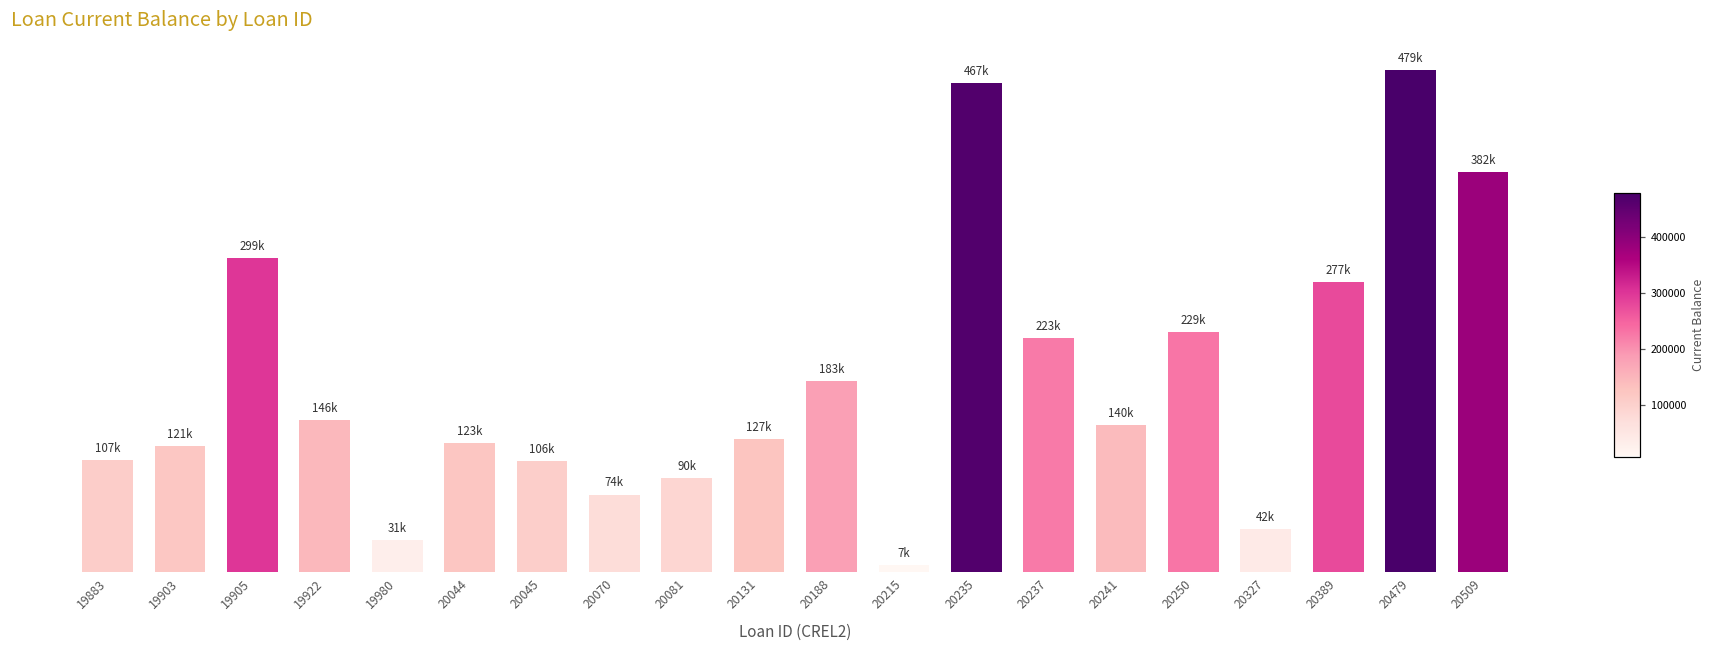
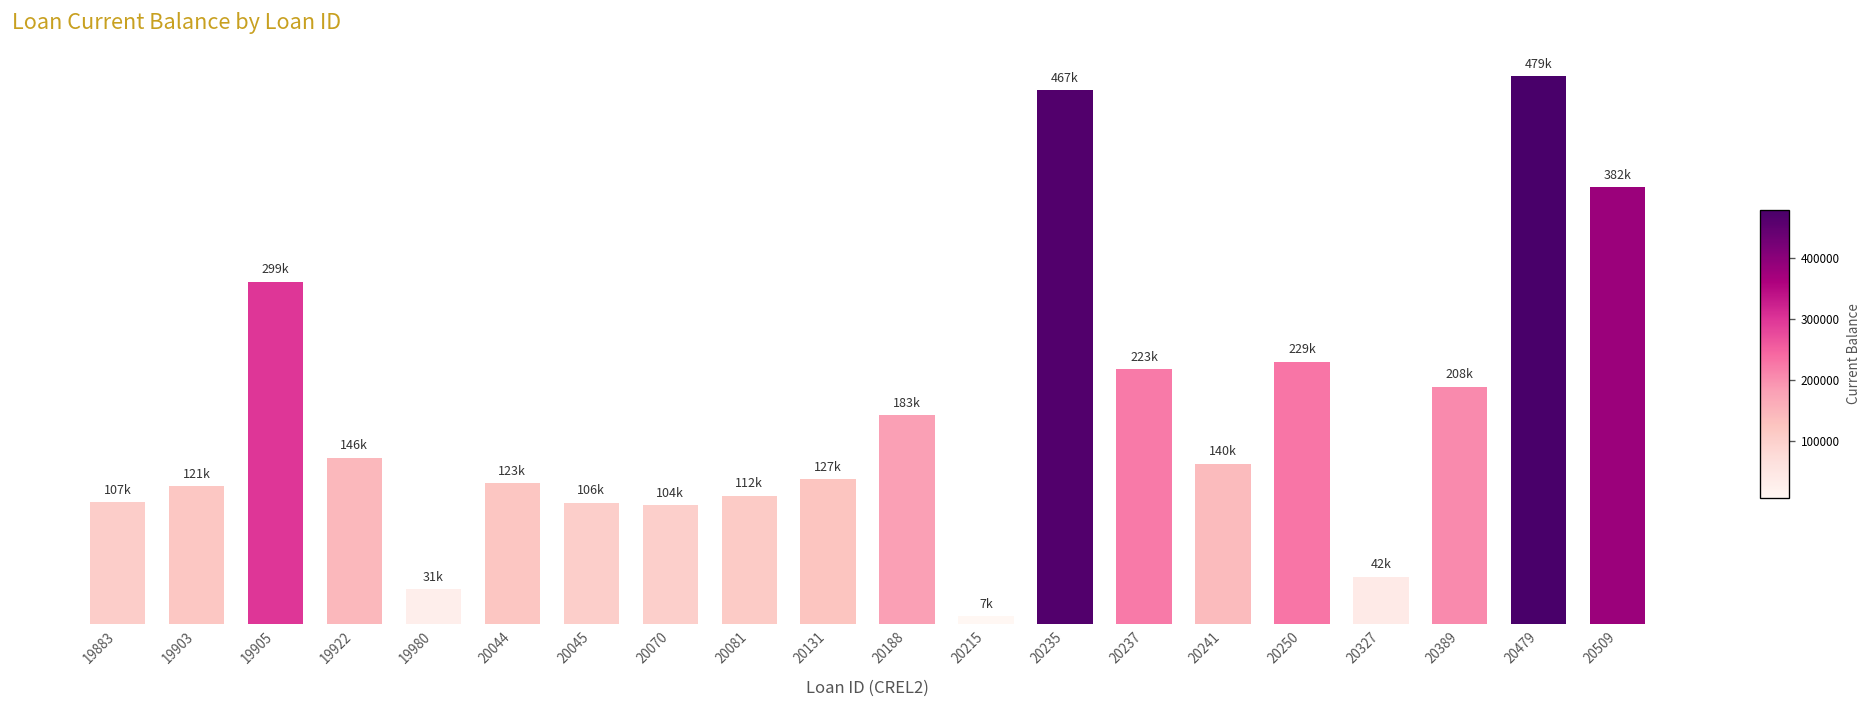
  {
    "19883": "107k",
    "19903": "121k",
    "19905": "299k",
    "19922": "146k",
    "19980": "31k",
    "20044": "123k",
    "20045": "106k",
-   "20070": "74k",
-   "20081": "90k",
+   "20070": "104k",
+   "20081": "112k",
    "20131": "127k",
    "20188": "183k",
    "20215": "7k",
    "20235": "467k",
    "20237": "223k",
    "20241": "140k",
    "20250": "229k",
    "20327": "42k",
-   "20389": "277k",
+   "20389": "208k",
    "20479": "479k",
    "20509": "382k"
  }
